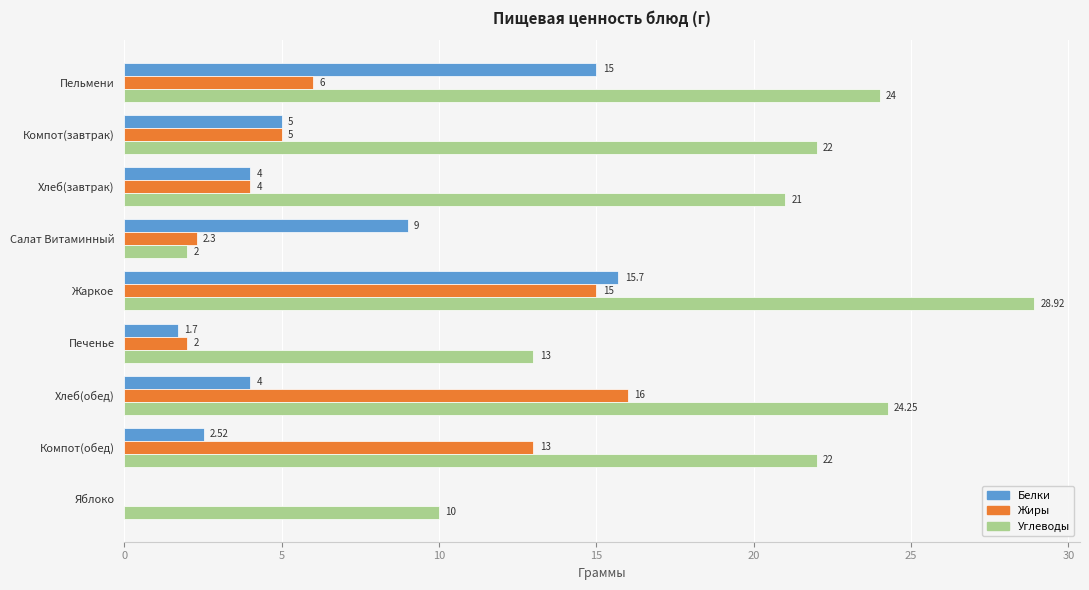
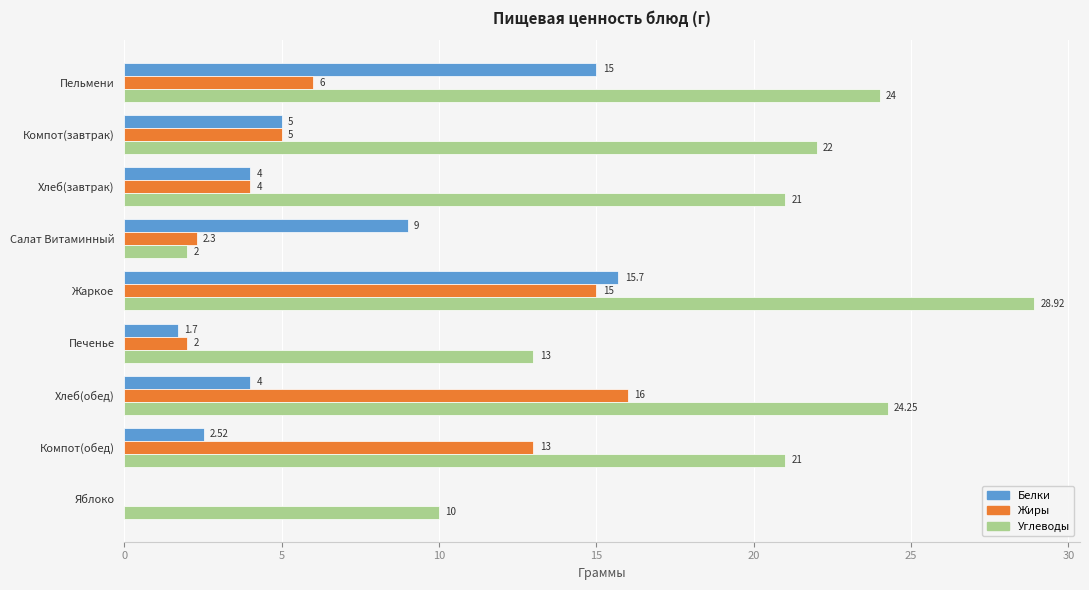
  {
    "Белки": {
      "Пельмени": 15,
      "Компот(завтрак)": 5,
      "Хлеб(завтрак)": 4,
      "Салат Витаминный": 9,
      "Жаркое": 15.7,
      "Печенье": 1.7,
      "Хлеб(обед)": 4,
      "Компот(обед)": 2.52
    },
    "Жиры": {
      "Пельмени": 6,
      "Компот(завтрак)": 5,
      "Хлеб(завтрак)": 4,
      "Салат Витаминный": 2.3,
      "Жаркое": 15,
      "Печенье": 2,
      "Хлеб(обед)": 16,
      "Компот(обед)": 13
    },
    "Углеводы": {
      "Пельмени": 24,
      "Компот(завтрак)": 22,
      "Хлеб(завтрак)": 21,
      "Салат Витаминный": 2,
      "Жаркое": 28.92,
      "Печенье": 13,
      "Хлеб(обед)": 24.25,
-     "Компот(обед)": 22,
+     "Компот(обед)": 21,
      "Яблоко": 10
    }
  }
